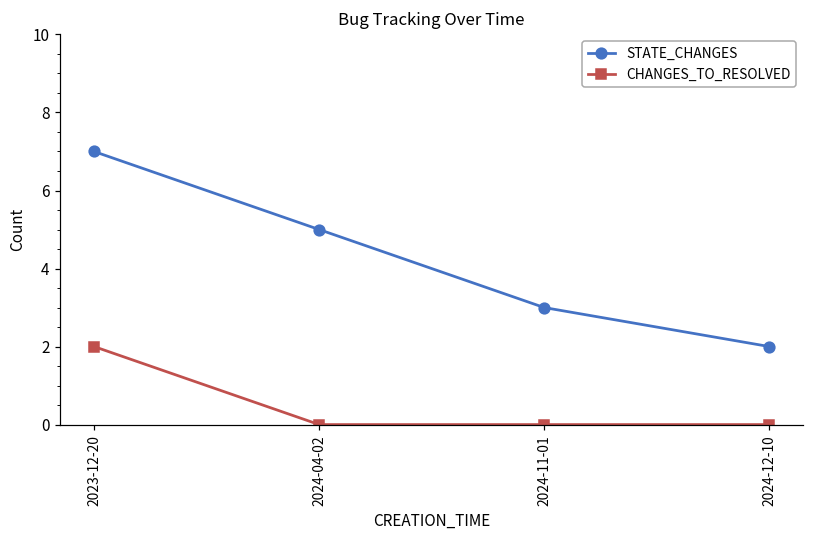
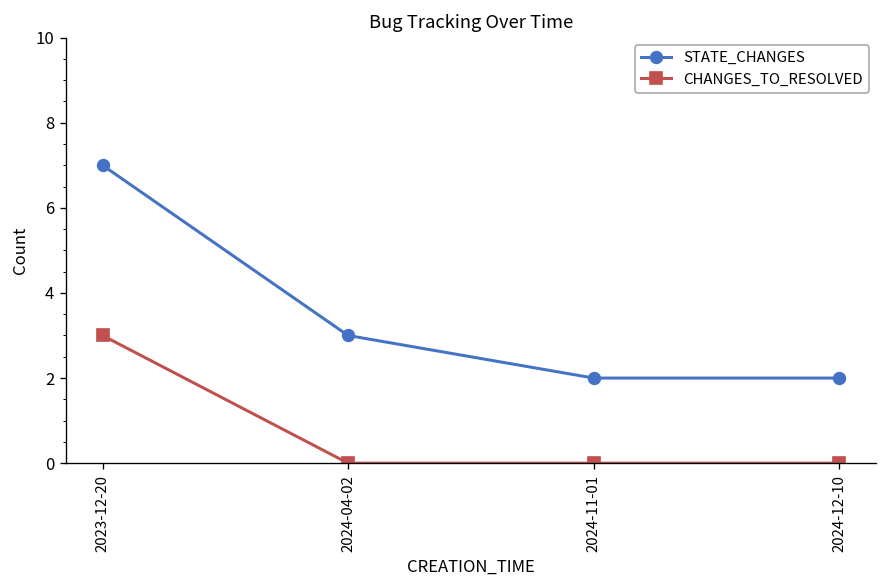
  {
    "STATE_CHANGES": {
      "2023-12-20": 7,
-     "2024-04-02": 5,
-     "2024-11-01": 3,
+     "2024-04-02": 3,
+     "2024-11-01": 2,
      "2024-12-10": 2
    },
    "CHANGES_TO_RESOLVED": {
-     "2023-12-20": 2,
+     "2023-12-20": 3,
      "2024-04-02": 0,
      "2024-11-01": 0,
      "2024-12-10": 0
    }
  }
